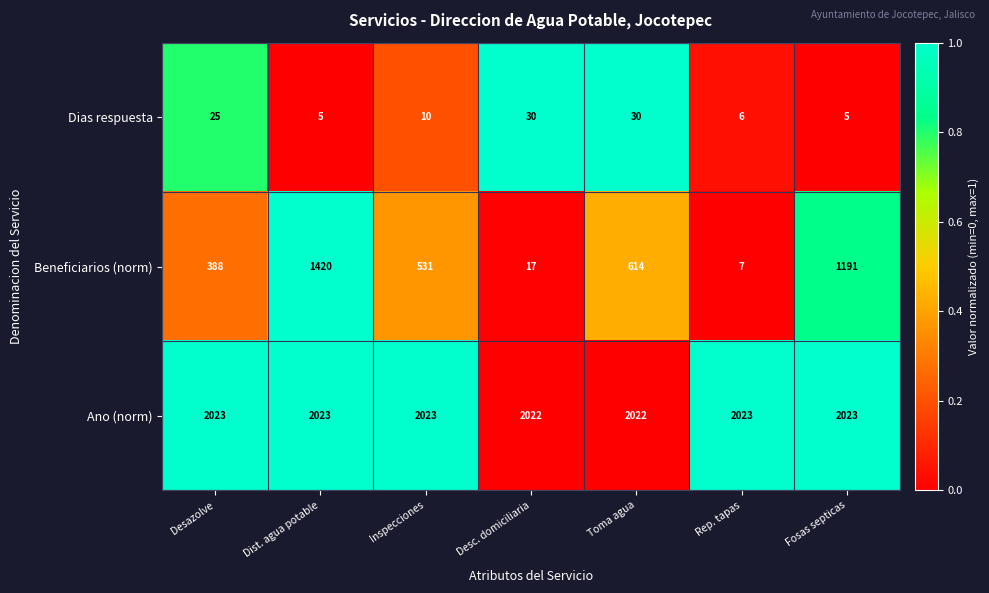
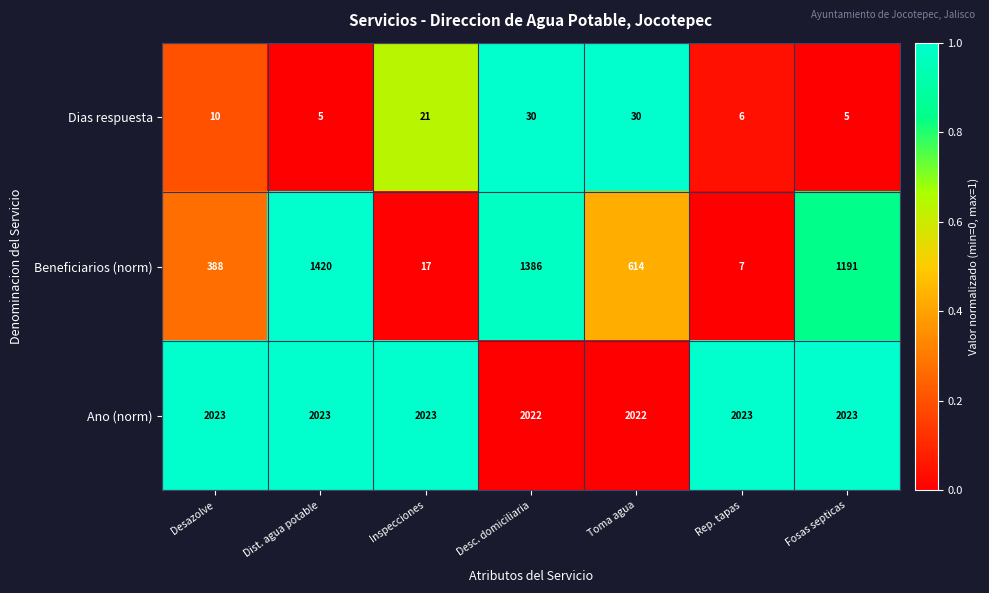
  {
    "Dias respuesta": {
-     "Desazolve": 25,
+     "Desazolve": 10,
      "Dist. agua potable": 5,
-     "Inspecciones": 10,
+     "Inspecciones": 21,
      "Desc. domiciliaria": 30,
      "Toma agua": 30,
      "Rep. tapas": 6,
      "Fosas septicas": 5
    },
    "Beneficiarios (norm)": {
      "Desazolve": 388,
      "Dist. agua potable": 1420,
-     "Inspecciones": 531,
-     "Desc. domiciliaria": 17,
+     "Inspecciones": 17,
+     "Desc. domiciliaria": 1386,
      "Toma agua": 614,
      "Rep. tapas": 7,
      "Fosas septicas": 1191
    },
    "Ano (norm)": {
      "Desazolve": 2023,
      "Dist. agua potable": 2023,
      "Inspecciones": 2023,
      "Desc. domiciliaria": 2022,
      "Toma agua": 2022,
      "Rep. tapas": 2023,
      "Fosas septicas": 2023
    }
  }
